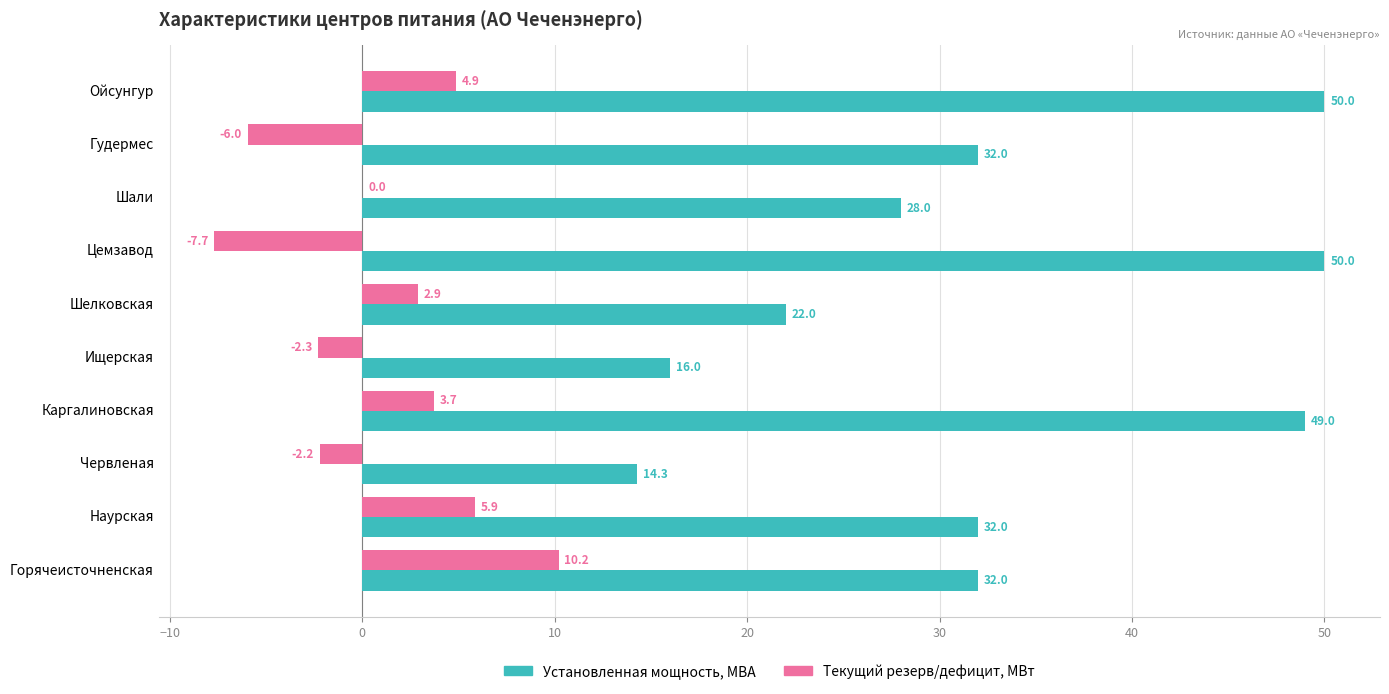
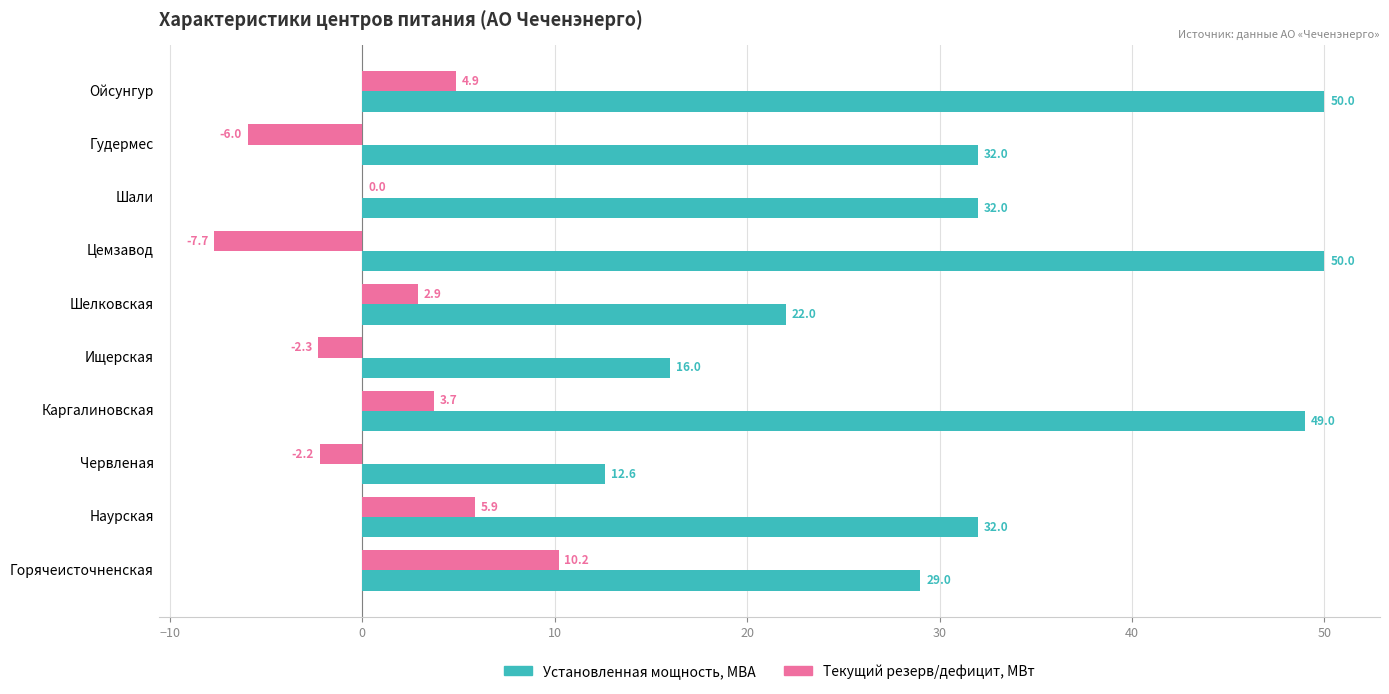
  {
    "Установленная мощность, МВА": {
      "Ойсунгур": 50.0,
      "Гудермес": 32.0,
-     "Шали": 28.0,
+     "Шали": 32.0,
      "Цемзавод": 50.0,
      "Шелковская": 22.0,
      "Ищерская": 16.0,
      "Каргалиновская": 49.0,
-     "Червленая": 14.3,
+     "Червленая": 12.6,
      "Наурская": 32.0,
-     "Горячеисточненская": 32.0
+     "Горячеисточненская": 29.0
    }
  }
